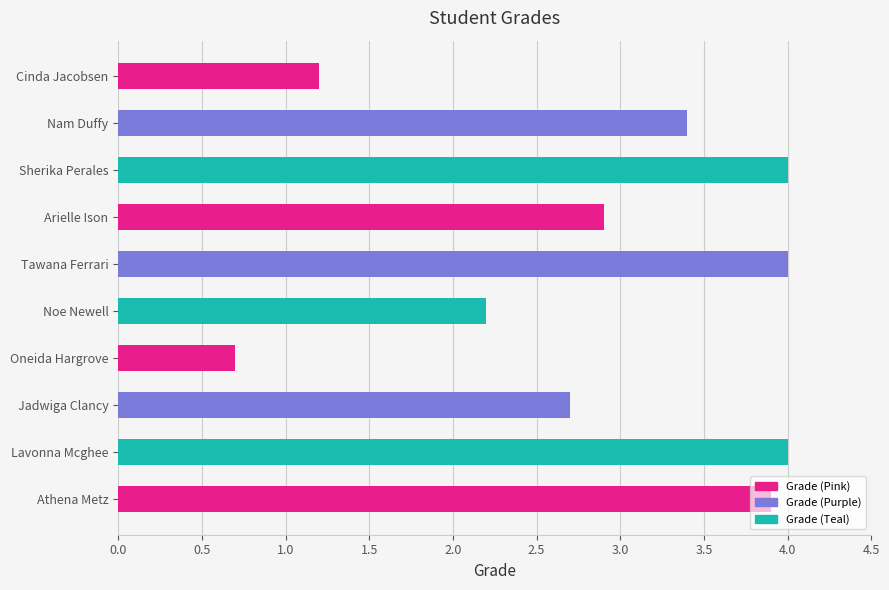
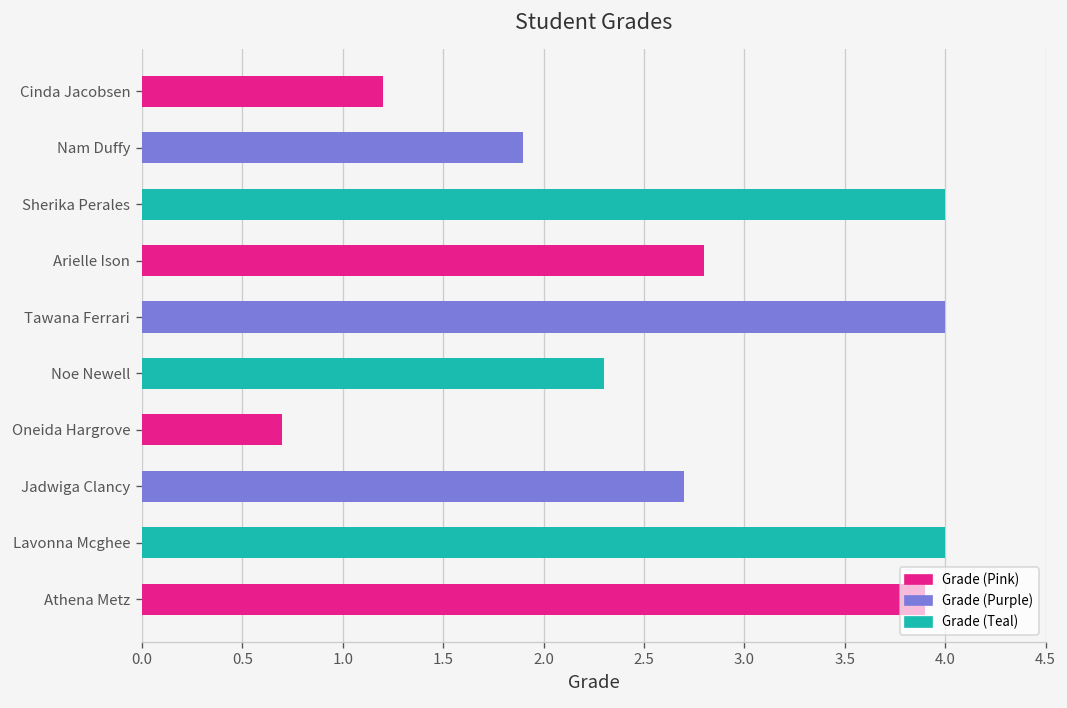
  {
    "Cinda Jacobsen": 1.2,
-   "Nam Duffy": 3.4,
+   "Nam Duffy": 1.9,
    "Sherika Perales": 4.0,
-   "Arielle Ison": 2.9,
+   "Arielle Ison": 2.8,
    "Tawana Ferrari": 4.0,
-   "Noe Newell": 2.2,
+   "Noe Newell": 2.3,
    "Oneida Hargrove": 0.7,
    "Jadwiga Clancy": 2.7,
    "Lavonna Mcghee": 4.0
  }
